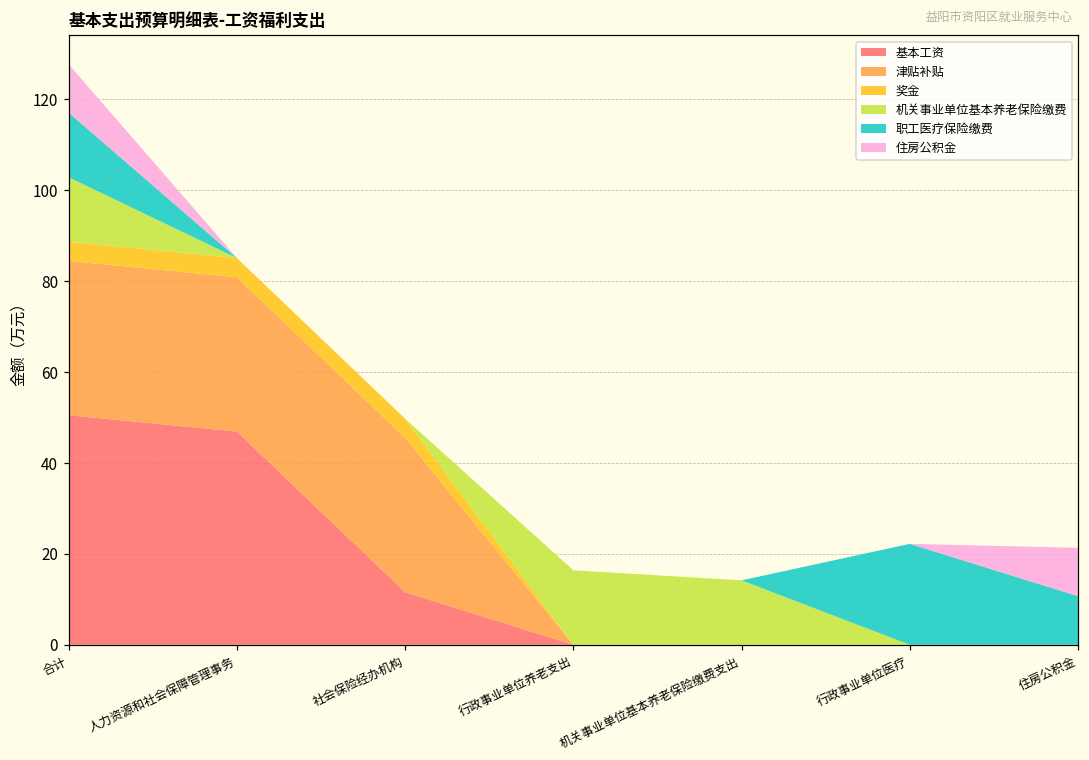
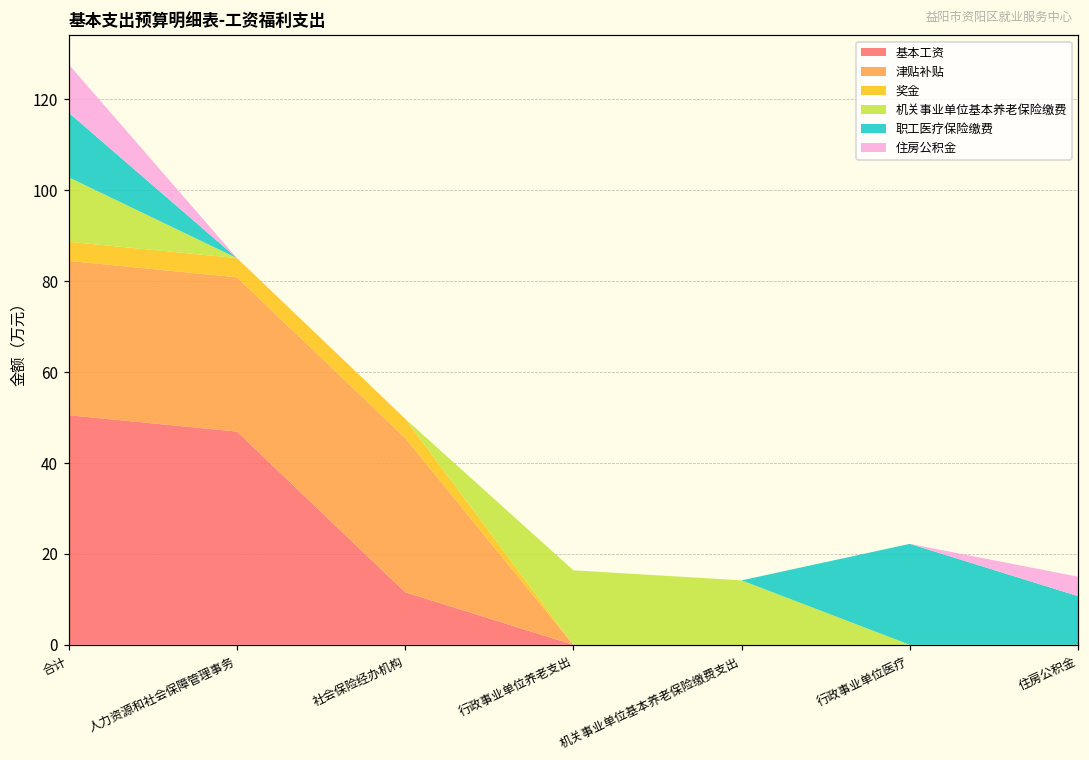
  {
    "基本工资": {
      "合计": 50,
      "人力资源和社会保障管理事务": 47,
      "社会保险经办机构": 12
    },
    "津贴补贴": {
      "合计": 34,
      "人力资源和社会保障管理事务": 34,
      "社会保险经办机构": 34
    },
    "奖金": {
      "合计": 4
    },
    "机关事业单位基本养老保险缴费": {
      "合计": 14
    },
    "职工医疗保险缴费": {
      "合计": 14,
      "住房公积金": 11
    },
    "住房公积金": {
      "合计": 11,
-     "住房公积金": 11
+     "住房公积金": 4
    }
  }
